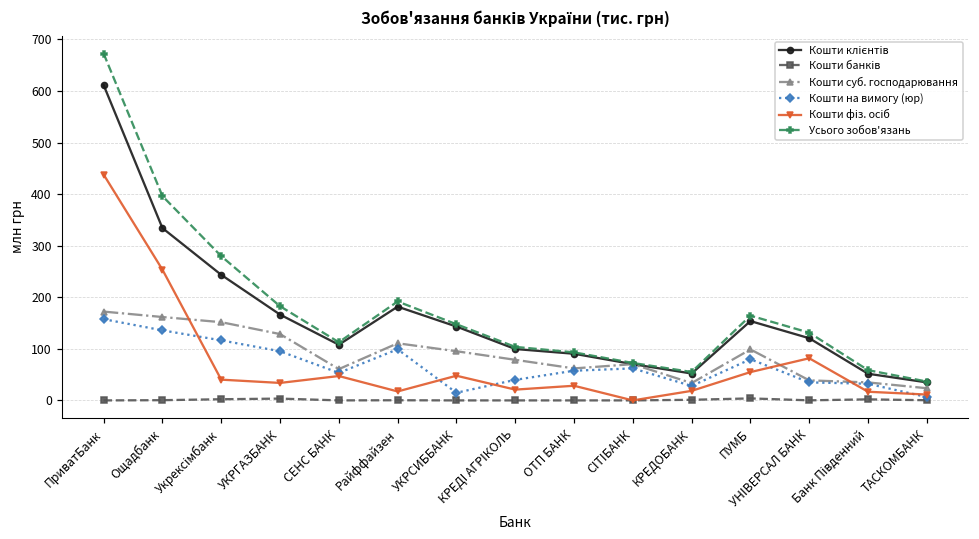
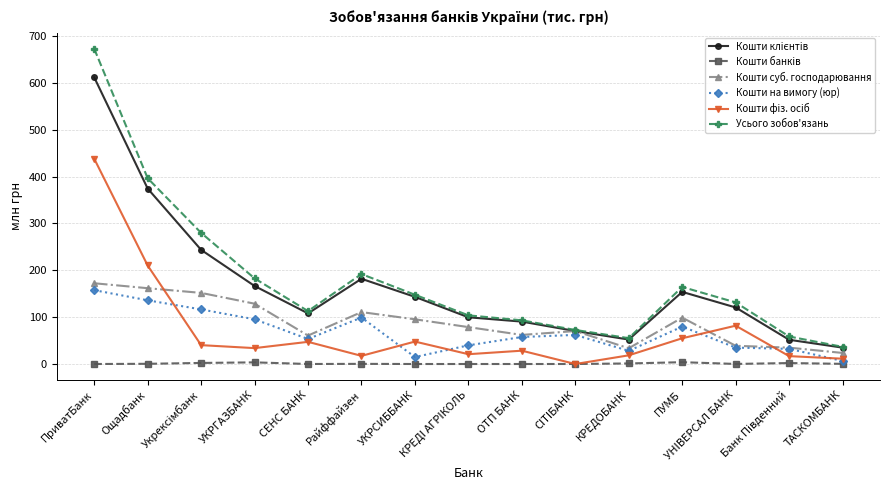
  {
    "Кошти клієнтів": {
      "ПриватБанк": 610,
-     "Ощадбанк": 330,
+     "Ощадбанк": 370,
      "Укрексімбанк": 240,
      "УКРГАЗБАНК": 170,
      "Райффайзен": 180,
      "ПУМБ": 150,
      "УНІВЕРСАЛ БАНК": 120,
      "Банк Південний": 50
    },
    "Кошти банків": {
      "ПриватБанк": 0,
      "Ощадбанк": 0,
      "Укрексімбанк": 0,
      "УКРГАЗБАНК": 0,
      "СЕНС БАНК": 0,
      "Райффайзен": 0,
      "УКРСИББАНК": 0,
      "КРЕДІ АГРІКОЛЬ": 0,
      "ОТП БАНК": 0,
      "КРЕДОБАНК": 0,
      "ПУМБ": 0,
      "УНІВЕРСАЛ БАНК": 0,
      "Банк Південний": 0,
      "ТАСКОМБАНК": 0
    },
    "Кошти суб. господарювання": {
      "ПриватБанк": 170,
      "Ощадбанк": 160,
      "Укрексімбанк": 150,
      "УКРГАЗБАНК": 130,
      "СЕНС БАНК": 60,
      "Райффайзен": 110,
      "УКРСИББАНК": 100,
      "КРЕДІ АГРІКОЛЬ": 80,
      "КРЕДОБАНК": 30,
      "ПУМБ": 100,
      "ТАСКОМБАНК": 20
    },
    "Кошти на вимогу (юр)": {
      "ПриватБанк": 160,
      "Ощадбанк": 140,
      "Укрексімбанк": 120,
      "УКРГАЗБАНК": 100,
      "СЕНС БАНК": 50,
      "Райффайзен": 100,
      "УКРСИББАНК": 10,
      "КРЕДІ АГРІКОЛЬ": 40,
      "СІТІБАНК": 60,
      "КРЕДОБАНК": 30,
      "ПУМБ": 80
    },
    "Кошти фіз. осіб": {
      "ПриватБанк": 440,
-     "Ощадбанк": 250,
+     "Ощадбанк": 210,
      "Укрексімбанк": 40,
      "УКРГАЗБАНК": 30,
      "СЕНС БАНК": 50,
      "Райффайзен": 20,
      "УКРСИББАНК": 50,
      "КРЕДІ АГРІКОЛЬ": 20,
      "ОТП БАНК": 30,
      "КРЕДОБАНК": 20,
      "ПУМБ": 50,
      "УНІВЕРСАЛ БАНК": 80,
      "Банк Південний": 20
    },
    "Усього зобов'язань": {
      "ПриватБанк": 670,
      "Ощадбанк": 400,
      "Укрексімбанк": 280,
      "УКРГАЗБАНК": 180,
      "Райффайзен": 190,
      "ПУМБ": 160,
      "УНІВЕРСАЛ БАНК": 130,
      "Банк Південний": 60
    }
  }
